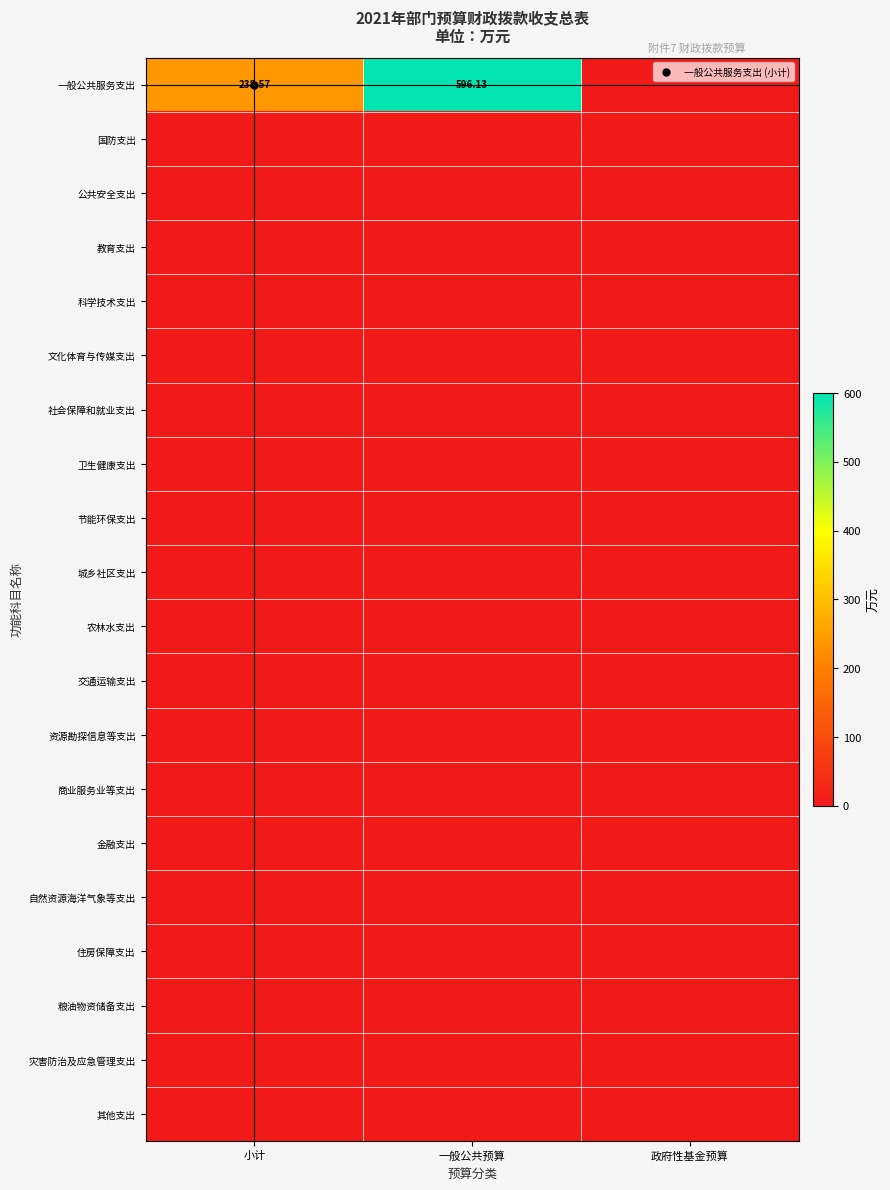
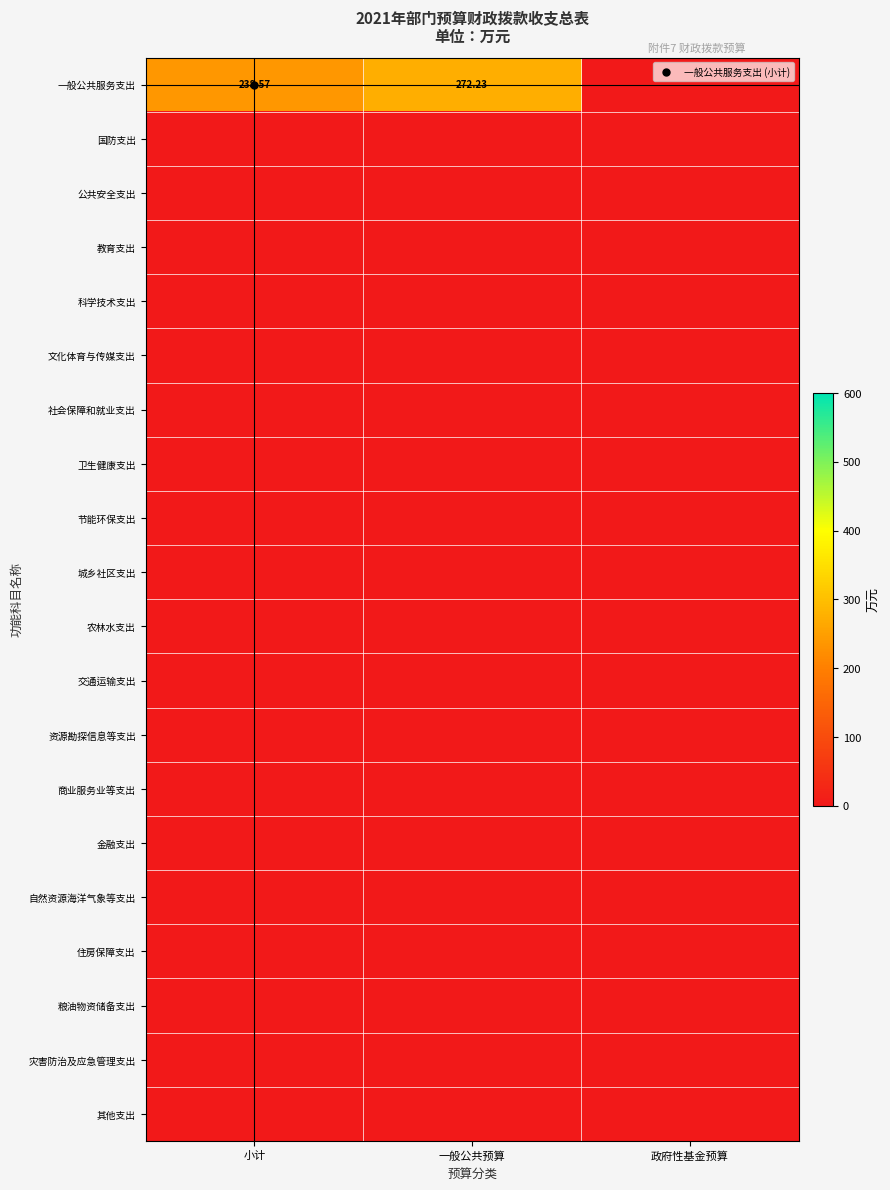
  {
    "一般公共服务支出": {
-     "一般公共预算": 596.13
+     "一般公共预算": 272.23
    }
  }
